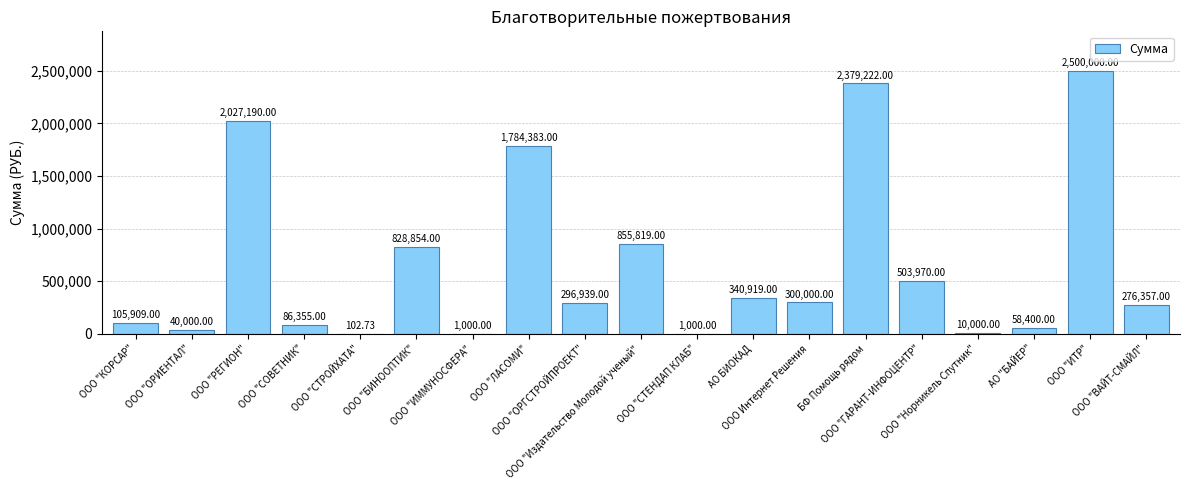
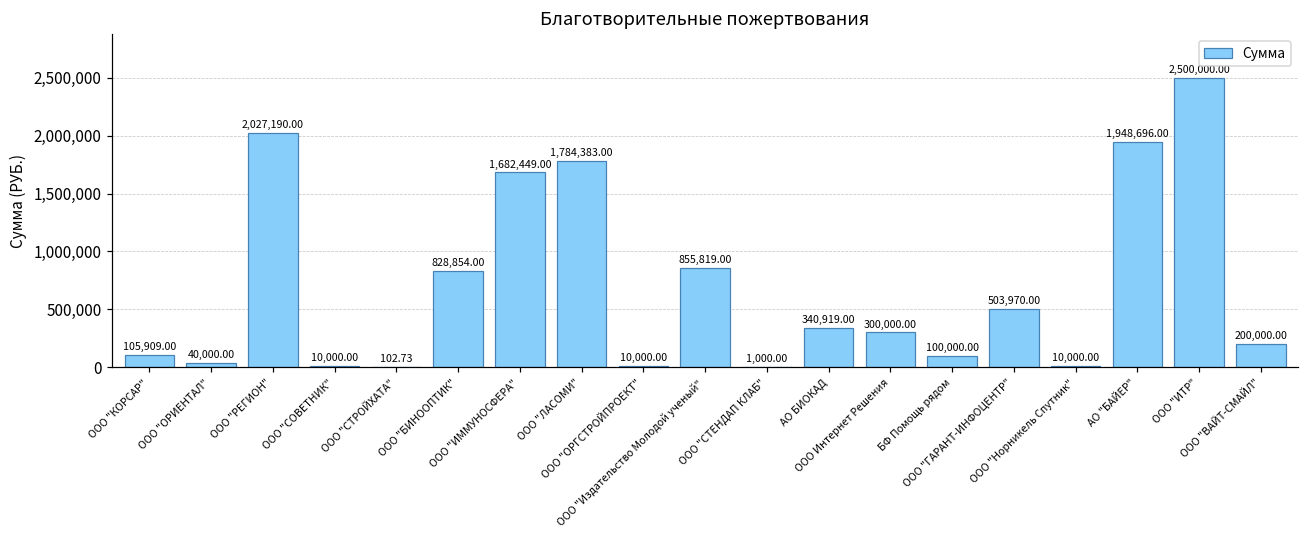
  {
    "ООО \"КОРСАР\"": "105,909.00",
    "ООО \"ОРИЕНТАЛ\"": "40,000.00",
    "ООО \"РЕГИОН\"": "2,027,190.00",
-   "ООО \"СОВЕТНИК\"": "86,355.00",
+   "ООО \"СОВЕТНИК\"": "10,000.00",
    "ООО \"СТРОЙХАТА\"": "102.73",
    "ООО \"БИНООПТИК\"": "828,854.00",
-   "ООО \"ИММУНОСФЕРА\"": "1,000.00",
+   "ООО \"ИММУНОСФЕРА\"": "1,682,449.00",
    "ООО \"ЛАСОМИ\"": "1,784,383.00",
-   "ООО \"ОРГСТРОЙПРОЕКТ\"": "296,939.00",
+   "ООО \"ОРГСТРОЙПРОЕКТ\"": "10,000.00",
    "ООО \"Издательство Молодой ученый\"": "855,819.00",
    "ООО \"СТЕНДАП КЛАБ\"": "1,000.00",
    "АО БИОКАД": "340,919.00",
    "ООО Интернет Решения": "300,000.00",
-   "БФ Помощь рядом": "2,379,222.00",
+   "БФ Помощь рядом": "100,000.00",
    "ООО \"ГАРАНТ-ИНФОЦЕНТР\"": "503,970.00",
    "ООО \"Норникель Спутник\"": "10,000.00",
-   "АО \"БАЙЕР\"": "58,400.00",
-   "ООО \"ВАЙТ-СМАЙЛ\"": "276,357.00"
+   "АО \"БАЙЕР\"": "1,948,696.00",
+   "ООО \"ВАЙТ-СМАЙЛ\"": "200,000.00"
  }
